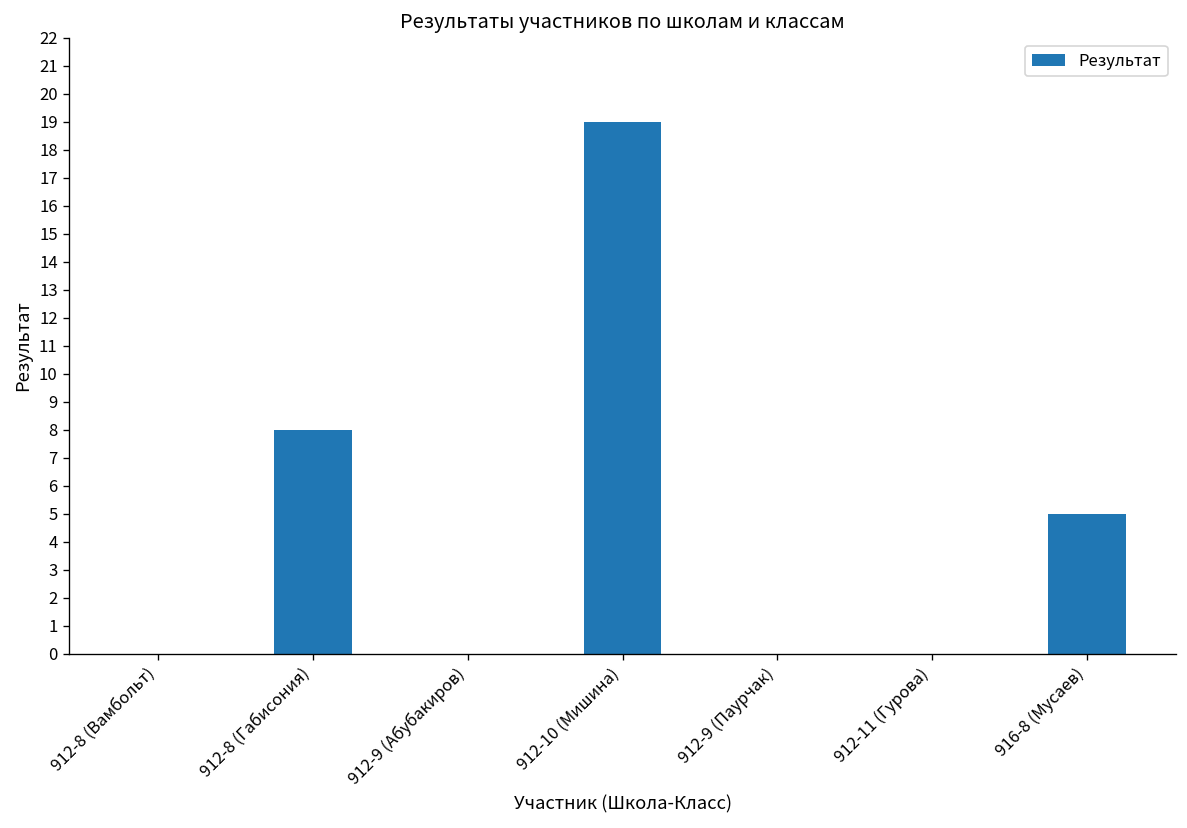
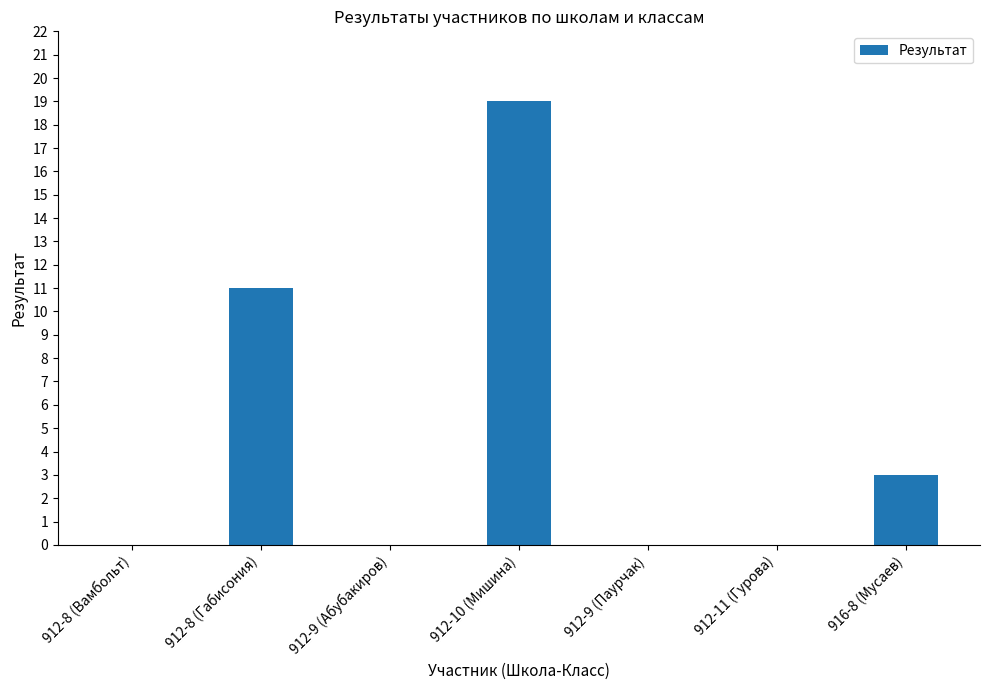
  {
    "912-8 (Вамбольт)": 0,
-   "912-8 (Габисония)": 8,
+   "912-8 (Габисония)": 11,
    "912-9 (Абубакиров)": 0,
    "912-10 (Мишина)": 19,
    "912-9 (Паурчак)": 0,
    "912-11 (Гурова)": 0,
-   "916-8 (Мусаев)": 5
+   "916-8 (Мусаев)": 3
  }
